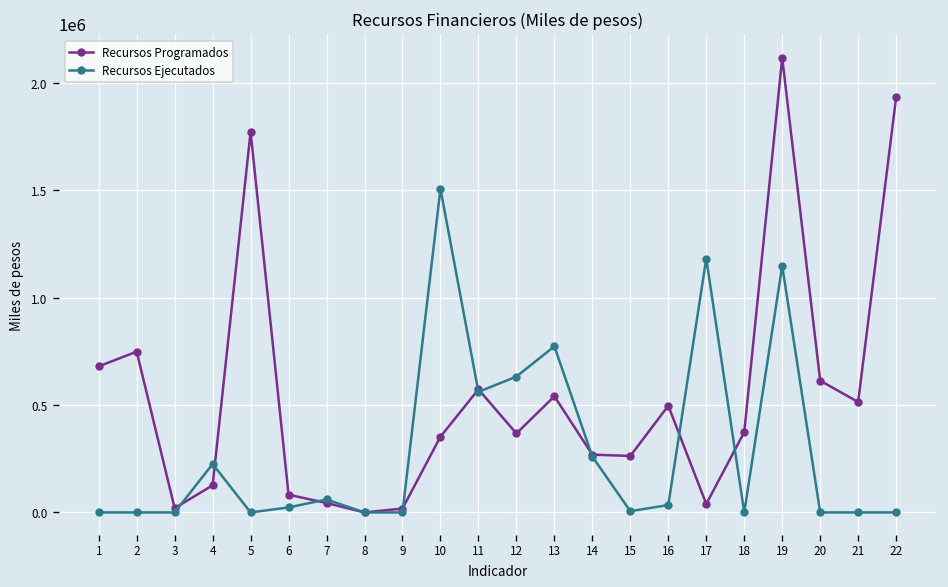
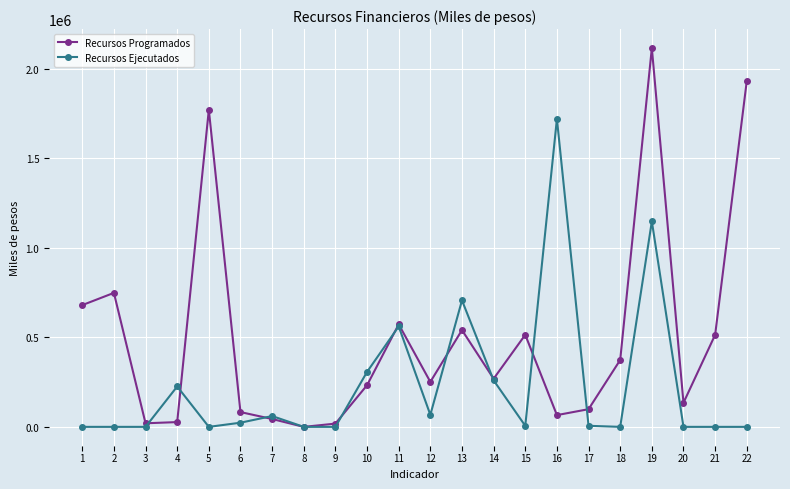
  {
    "Recursos Programados": {
      "1": 680000,
      "2": 750000,
      "3": 20000,
-     "4": 130000,
+     "4": 30000,
      "5": 1770000,
      "6": 80000,
      "7": 40000,
      "9": 20000,
-     "10": 350000,
-     "12": 370000,
+     "10": 230000,
+     "12": 250000,
      "13": 540000,
-     "15": 260000,
-     "16": 500000,
-     "17": 40000,
+     "15": 510000,
+     "16": 70000,
+     "17": 100000,
      "18": 370000,
      "19": 2120000,
-     "20": 610000,
+     "20": 130000,
      "21": 510000,
      "22": 1930000
    },
    "Recursos Ejecutados": {
      "1": 0,
      "2": 0,
      "3": 0,
      "4": 230000,
      "5": 0,
      "6": 20000,
      "7": 60000,
      "9": 0,
-     "10": 1510000,
-     "12": 630000,
-     "13": 770000,
+     "10": 310000,
+     "12": 70000,
+     "13": 710000,
      "15": 10000,
-     "16": 30000,
-     "17": 1180000,
+     "16": 1720000,
+     "17": 10000,
      "18": 0,
      "19": 1150000,
      "20": 0,
      "21": 0,
      "22": 0
    }
  }
